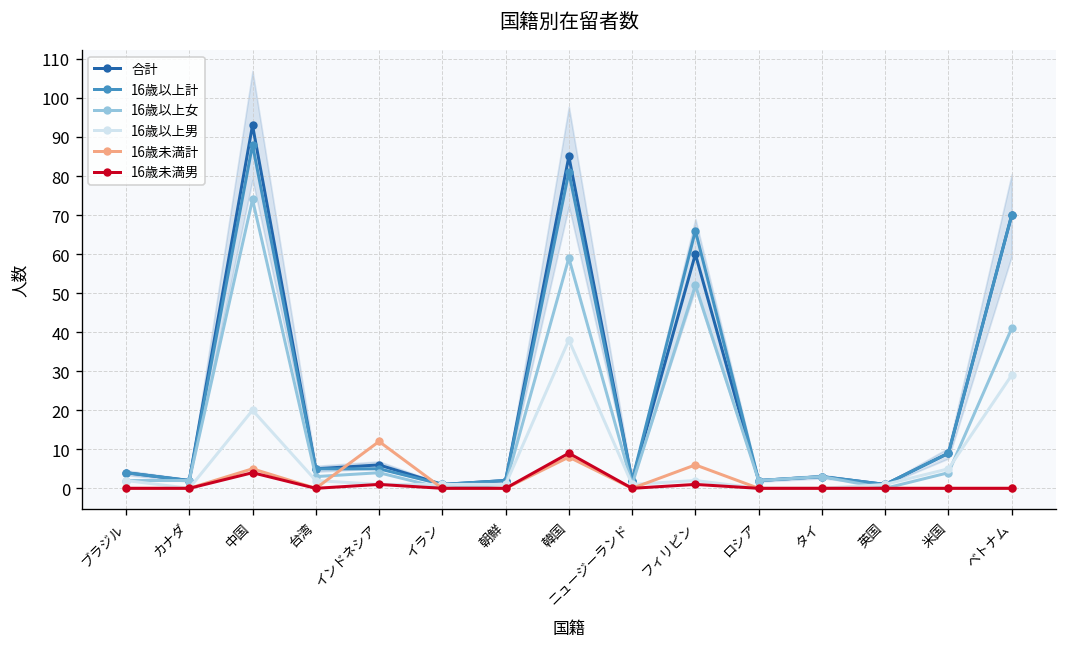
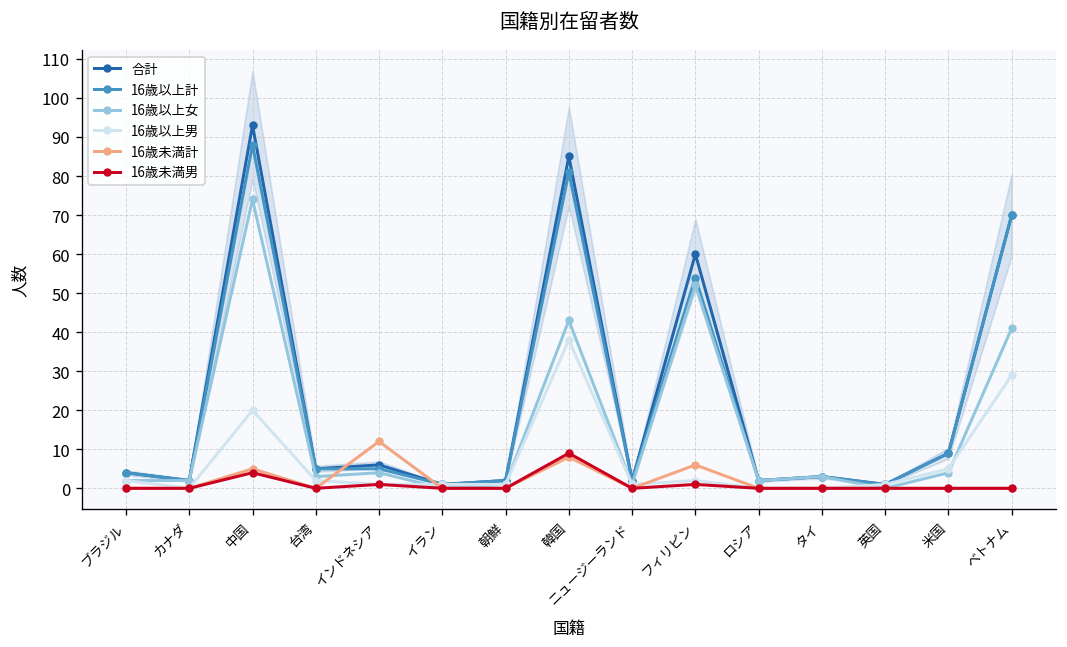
  {
    "16歳以上計": {
      "中国": 88,
      "インドネシア": 5,
      "韓国": 81,
-     "フィリピン": 66
+     "フィリピン": 54
    },
    "16歳以上女": {
      "中国": 74,
      "台湾": 3,
      "インドネシア": 4,
-     "韓国": 59,
+     "韓国": 43,
      "フィリピン": 52,
      "米国": 4,
      "ベトナム": 41
    },
    "16歳未満計": {
      "中国": 5,
      "インドネシア": 12,
      "韓国": 8,
      "フィリピン": 6
    },
    "16歳未満男": {
      "中国": 4,
      "韓国": 9,
      "フィリピン": 1
    }
  }
